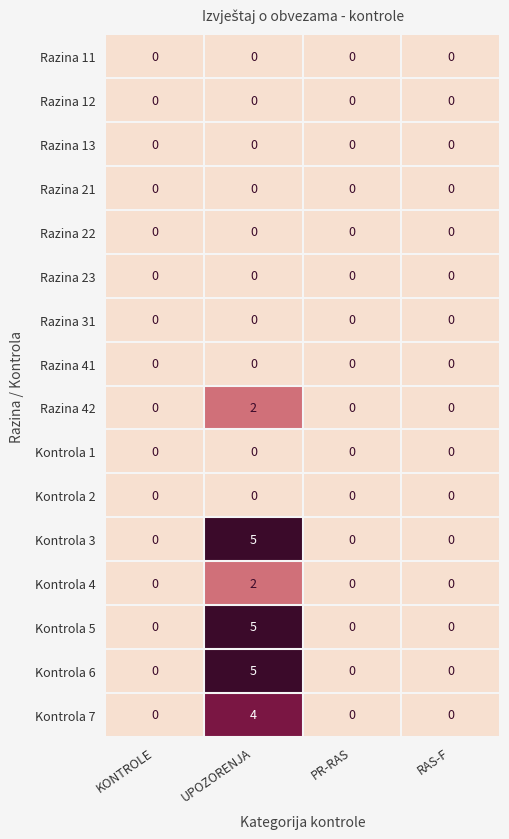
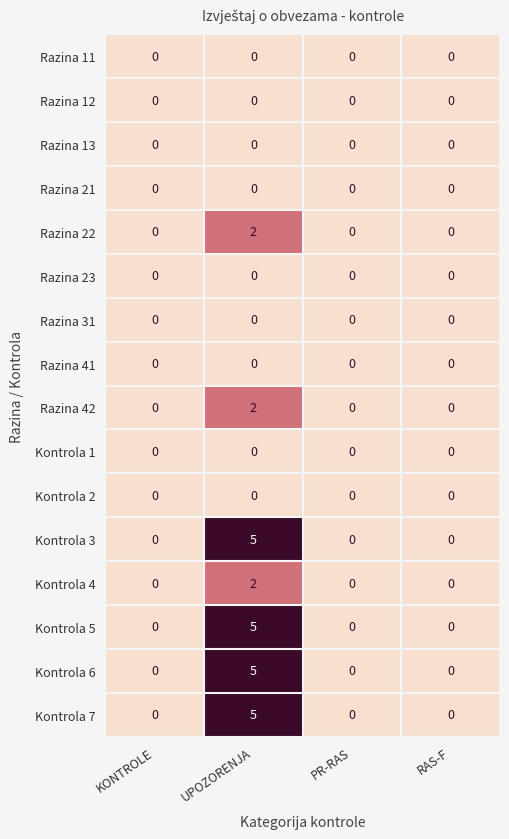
  {
    "Razina 11": {
      "KONTROLE": 0,
      "UPOZORENJA": 0,
      "PR-RAS": 0,
      "RAS-F": 0
    },
    "Razina 12": {
      "KONTROLE": 0,
      "UPOZORENJA": 0,
      "PR-RAS": 0,
      "RAS-F": 0
    },
    "Razina 13": {
      "KONTROLE": 0,
      "UPOZORENJA": 0,
      "PR-RAS": 0,
      "RAS-F": 0
    },
    "Razina 21": {
      "KONTROLE": 0,
      "UPOZORENJA": 0,
      "PR-RAS": 0,
      "RAS-F": 0
    },
    "Razina 22": {
      "KONTROLE": 0,
-     "UPOZORENJA": 0,
+     "UPOZORENJA": 2,
      "PR-RAS": 0,
      "RAS-F": 0
    },
    "Razina 23": {
      "KONTROLE": 0,
      "UPOZORENJA": 0,
      "PR-RAS": 0,
      "RAS-F": 0
    },
    "Razina 31": {
      "KONTROLE": 0,
      "UPOZORENJA": 0,
      "PR-RAS": 0,
      "RAS-F": 0
    },
    "Razina 41": {
      "KONTROLE": 0,
      "UPOZORENJA": 0,
      "PR-RAS": 0,
      "RAS-F": 0
    },
    "Razina 42": {
      "KONTROLE": 0,
      "UPOZORENJA": 2,
      "PR-RAS": 0,
      "RAS-F": 0
    },
    "Kontrola 1": {
      "KONTROLE": 0,
      "UPOZORENJA": 0,
      "PR-RAS": 0,
      "RAS-F": 0
    },
    "Kontrola 2": {
      "KONTROLE": 0,
      "UPOZORENJA": 0,
      "PR-RAS": 0,
      "RAS-F": 0
    },
    "Kontrola 3": {
      "KONTROLE": 0,
      "UPOZORENJA": 5,
      "PR-RAS": 0,
      "RAS-F": 0
    },
    "Kontrola 4": {
      "KONTROLE": 0,
      "UPOZORENJA": 2,
      "PR-RAS": 0,
      "RAS-F": 0
    },
    "Kontrola 5": {
      "KONTROLE": 0,
      "UPOZORENJA": 5,
      "PR-RAS": 0,
      "RAS-F": 0
    },
    "Kontrola 6": {
      "KONTROLE": 0,
      "UPOZORENJA": 5,
      "PR-RAS": 0,
      "RAS-F": 0
    },
    "Kontrola 7": {
      "KONTROLE": 0,
-     "UPOZORENJA": 4,
+     "UPOZORENJA": 5,
      "PR-RAS": 0,
      "RAS-F": 0
    }
  }
